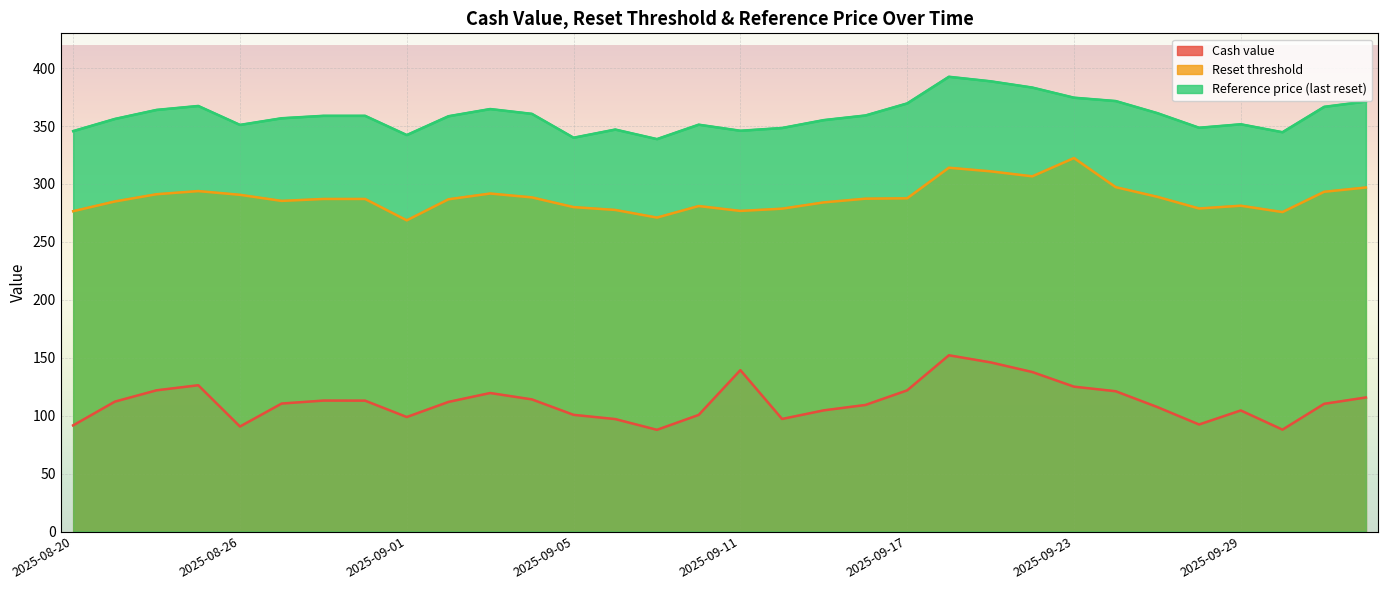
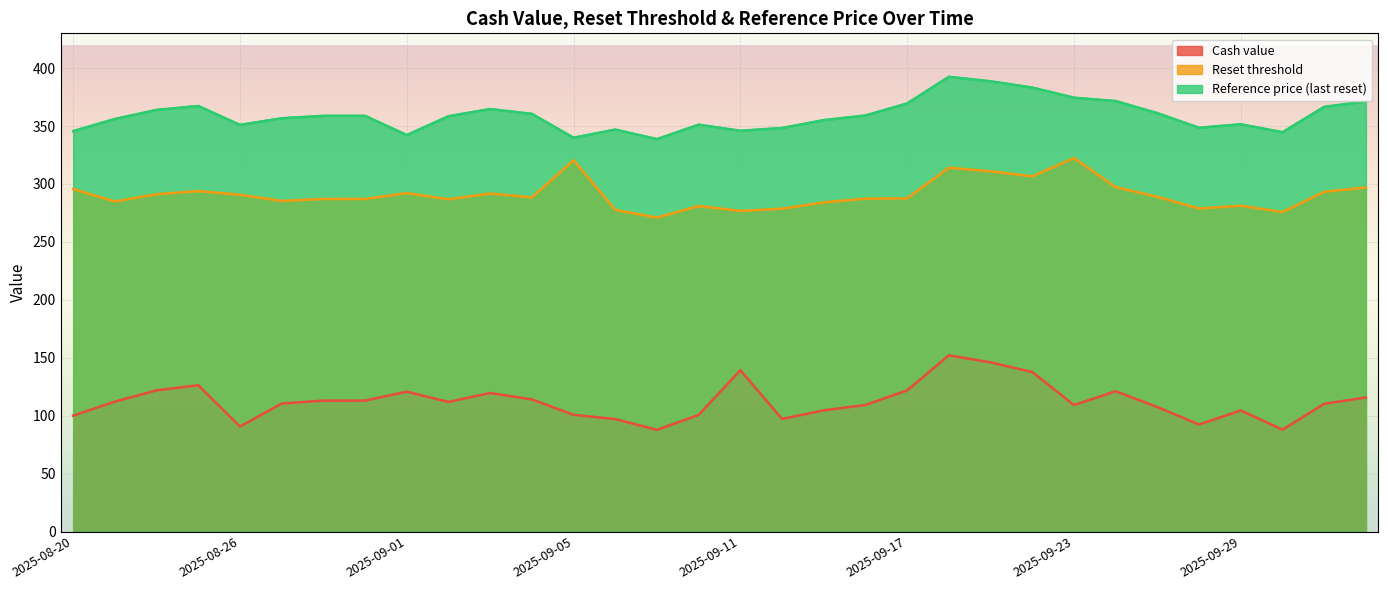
  {
    "Cash value": {
-     "2025-08-20": 92,
+     "2025-08-20": 100,
      "2025-08-26": 91,
-     "2025-09-01": 99,
+     "2025-09-01": 121,
      "2025-09-05": 101,
      "2025-09-11": 139,
      "2025-09-17": 122,
-     "2025-09-23": 125,
+     "2025-09-23": 109,
      "2025-09-29": 104
    },
    "Reset threshold": {
-     "2025-08-20": 276,
+     "2025-08-20": 296,
      "2025-08-26": 291,
-     "2025-09-01": 269,
-     "2025-09-05": 280,
+     "2025-09-01": 292,
+     "2025-09-05": 321,
      "2025-09-11": 277,
      "2025-09-17": 288,
      "2025-09-23": 322,
      "2025-09-29": 281
    },
    "Reference price (last reset)": {
      "2025-08-20": 346,
      "2025-08-26": 351,
      "2025-09-01": 342,
      "2025-09-05": 340,
      "2025-09-11": 346,
      "2025-09-17": 370,
      "2025-09-23": 374,
      "2025-09-29": 352
    }
  }
